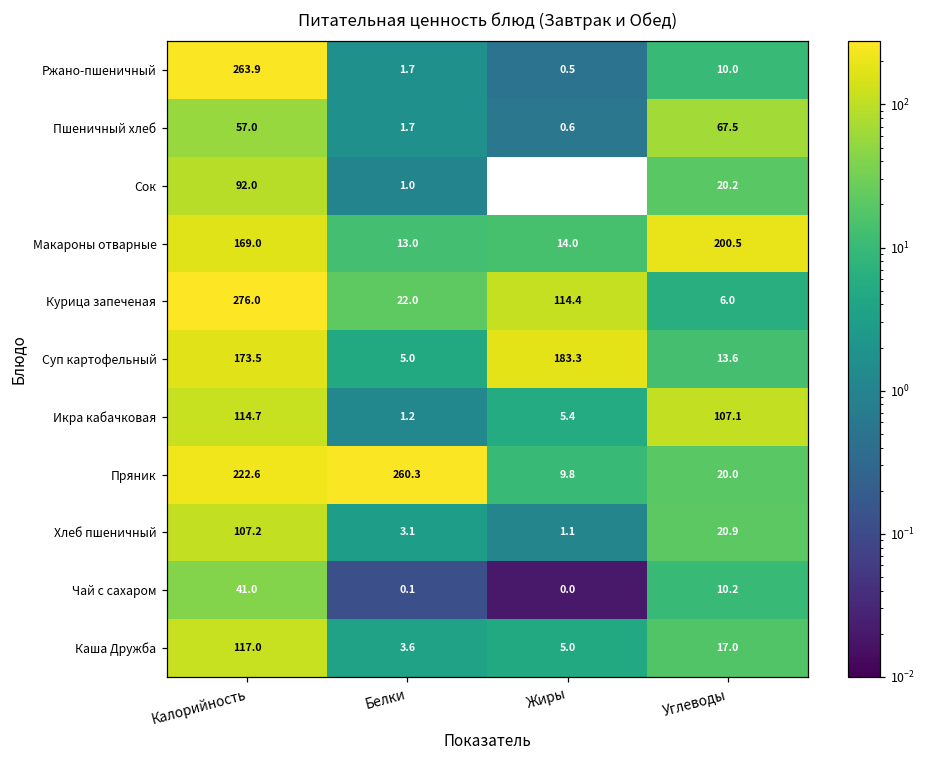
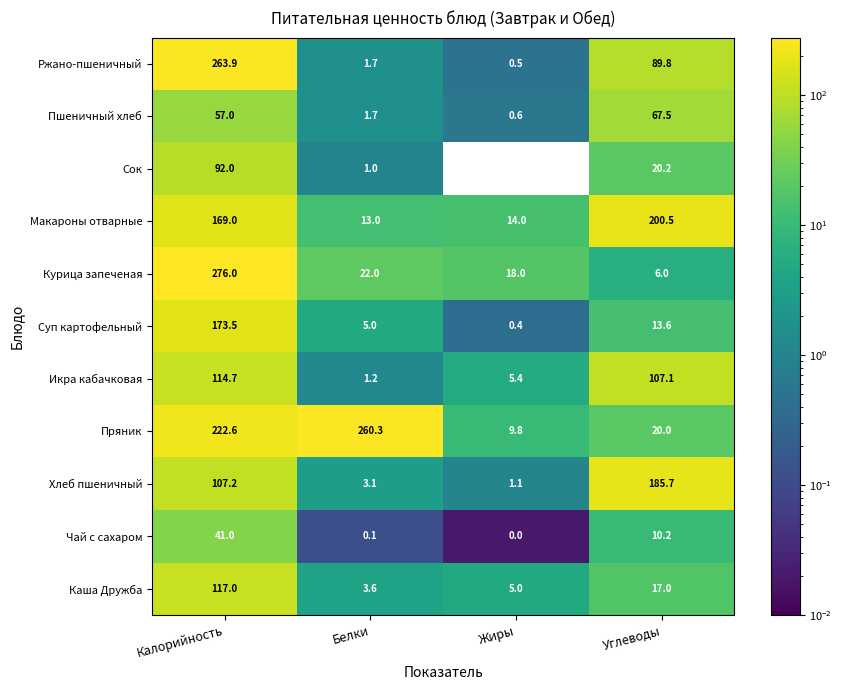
  {
    "Ржано-пшеничный": {
      "Калорийность": 263.9,
      "Белки": 1.7,
      "Жиры": 0.5,
-     "Углеводы": 10.0
+     "Углеводы": 89.8
    },
    "Пшеничный хлеб": {
      "Калорийность": 57.0,
      "Белки": 1.7,
      "Жиры": 0.6,
      "Углеводы": 67.5
    },
    "Сок": {
      "Калорийность": 92.0,
      "Белки": 1.0,
      "Углеводы": 20.2
    },
    "Макароны отварные": {
      "Калорийность": 169.0,
      "Белки": 13.0,
      "Жиры": 14.0,
      "Углеводы": 200.5
    },
    "Курица запеченая": {
      "Калорийность": 276.0,
      "Белки": 22.0,
-     "Жиры": 114.4,
+     "Жиры": 18.0,
      "Углеводы": 6.0
    },
    "Суп картофельный": {
      "Калорийность": 173.5,
      "Белки": 5.0,
-     "Жиры": 183.3,
+     "Жиры": 0.4,
      "Углеводы": 13.6
    },
    "Икра кабачковая": {
      "Калорийность": 114.7,
      "Белки": 1.2,
      "Жиры": 5.4,
      "Углеводы": 107.1
    },
    "Пряник": {
      "Калорийность": 222.6,
      "Белки": 260.3,
      "Жиры": 9.8,
      "Углеводы": 20.0
    },
    "Хлеб пшеничный": {
      "Калорийность": 107.2,
      "Белки": 3.1,
      "Жиры": 1.1,
-     "Углеводы": 20.9
+     "Углеводы": 185.7
    },
    "Чай с сахаром": {
      "Калорийность": 41.0,
      "Белки": 0.1,
      "Жиры": 0.0,
      "Углеводы": 10.2
    },
    "Каша Дружба": {
      "Калорийность": 117.0,
      "Белки": 3.6,
      "Жиры": 5.0,
      "Углеводы": 17.0
    }
  }
